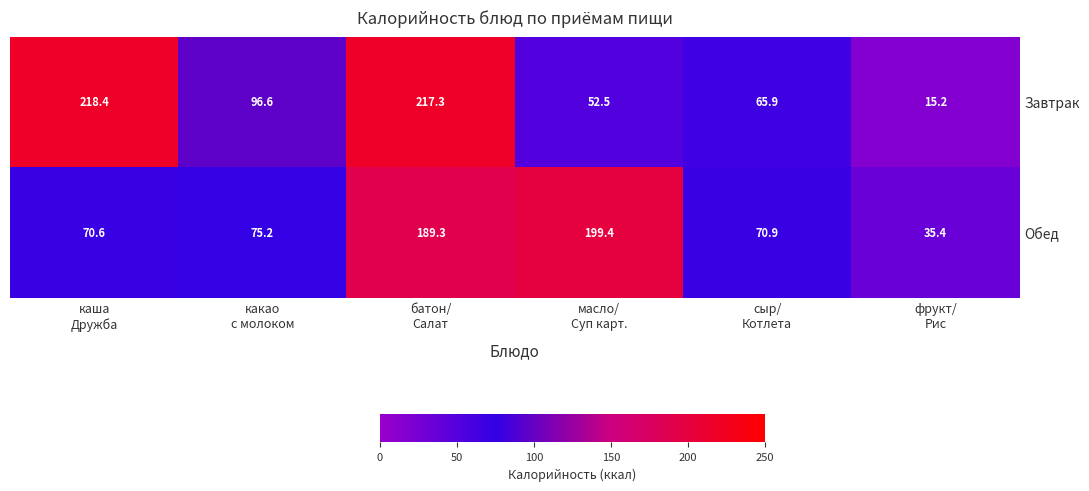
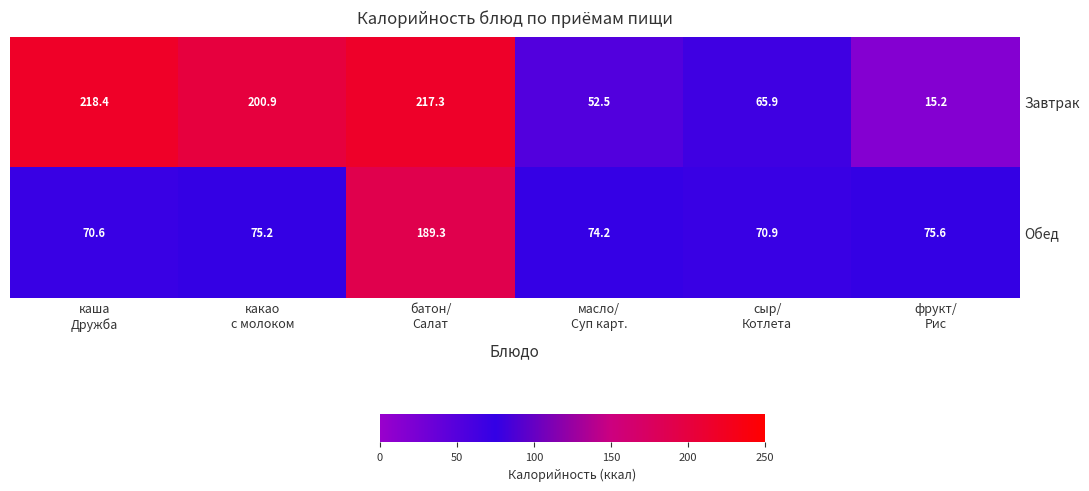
  {
    "Завтрак": {
      "каша Дружба": 218.4,
-     "какао с молоком": 96.6,
+     "какао с молоком": 200.9,
      "батон/ Салат": 217.3,
      "масло/ Суп карт.": 52.5,
      "сыр/ Котлета": 65.9,
      "фрукт/ Рис": 15.2
    },
    "Обед": {
      "каша Дружба": 70.6,
      "какао с молоком": 75.2,
      "батон/ Салат": 189.3,
-     "масло/ Суп карт.": 199.4,
+     "масло/ Суп карт.": 74.2,
      "сыр/ Котлета": 70.9,
-     "фрукт/ Рис": 35.4
+     "фрукт/ Рис": 75.6
    }
  }
